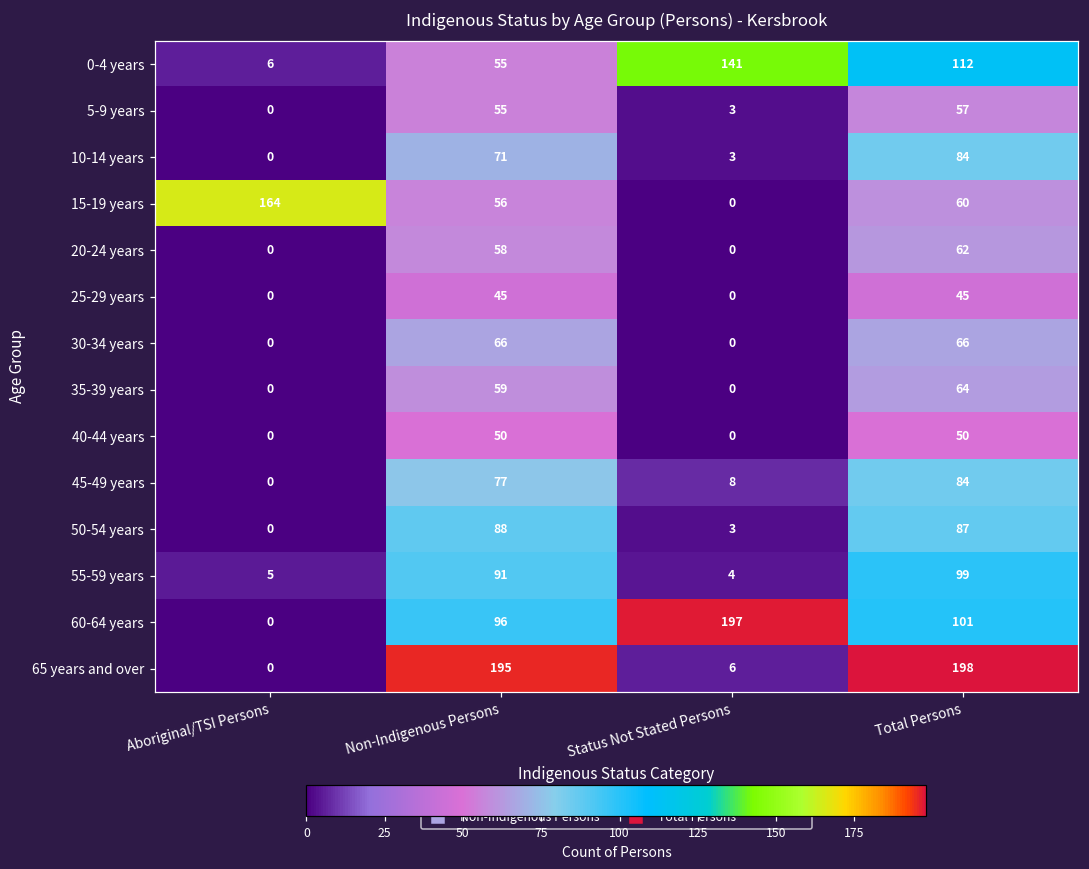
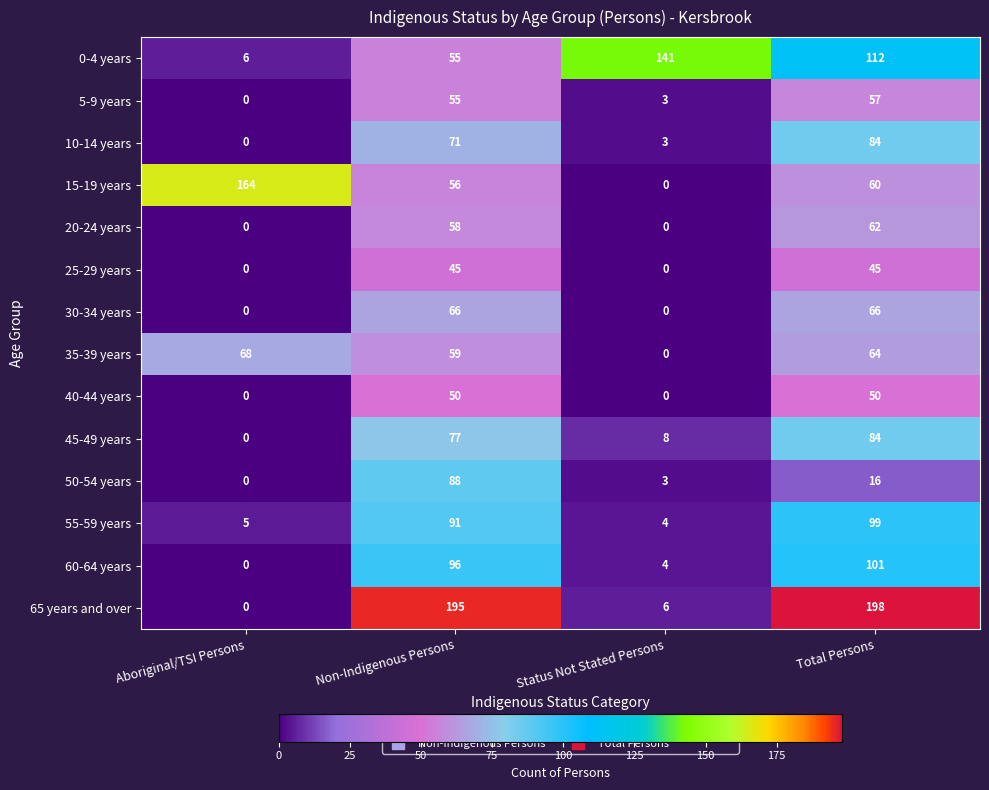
  {
    "0-4 years": {
      "Aboriginal/TSI Persons": 6,
      "Non-Indigenous Persons": 55,
      "Status Not Stated Persons": 141,
      "Total Persons": 112
    },
    "5-9 years": {
      "Aboriginal/TSI Persons": 0,
      "Non-Indigenous Persons": 55,
      "Status Not Stated Persons": 3,
      "Total Persons": 57
    },
    "10-14 years": {
      "Aboriginal/TSI Persons": 0,
      "Non-Indigenous Persons": 71,
      "Status Not Stated Persons": 3,
      "Total Persons": 84
    },
    "15-19 years": {
      "Aboriginal/TSI Persons": 164,
      "Non-Indigenous Persons": 56,
      "Status Not Stated Persons": 0,
      "Total Persons": 60
    },
    "20-24 years": {
      "Aboriginal/TSI Persons": 0,
      "Non-Indigenous Persons": 58,
      "Status Not Stated Persons": 0,
      "Total Persons": 62
    },
    "25-29 years": {
      "Aboriginal/TSI Persons": 0,
      "Non-Indigenous Persons": 45,
      "Status Not Stated Persons": 0,
      "Total Persons": 45
    },
    "30-34 years": {
      "Aboriginal/TSI Persons": 0,
      "Non-Indigenous Persons": 66,
      "Status Not Stated Persons": 0,
      "Total Persons": 66
    },
    "35-39 years": {
-     "Aboriginal/TSI Persons": 0,
+     "Aboriginal/TSI Persons": 68,
      "Non-Indigenous Persons": 59,
      "Status Not Stated Persons": 0,
      "Total Persons": 64
    },
    "40-44 years": {
      "Aboriginal/TSI Persons": 0,
      "Non-Indigenous Persons": 50,
      "Status Not Stated Persons": 0,
      "Total Persons": 50
    },
    "45-49 years": {
      "Aboriginal/TSI Persons": 0,
      "Non-Indigenous Persons": 77,
      "Status Not Stated Persons": 8,
      "Total Persons": 84
    },
    "50-54 years": {
      "Aboriginal/TSI Persons": 0,
      "Non-Indigenous Persons": 88,
      "Status Not Stated Persons": 3,
-     "Total Persons": 87
+     "Total Persons": 16
    },
    "55-59 years": {
      "Aboriginal/TSI Persons": 5,
      "Non-Indigenous Persons": 91,
      "Status Not Stated Persons": 4,
      "Total Persons": 99
    },
    "60-64 years": {
      "Aboriginal/TSI Persons": 0,
      "Non-Indigenous Persons": 96,
-     "Status Not Stated Persons": 197,
+     "Status Not Stated Persons": 4,
      "Total Persons": 101
    },
    "65 years and over": {
      "Aboriginal/TSI Persons": 0,
      "Non-Indigenous Persons": 195,
      "Status Not Stated Persons": 6,
      "Total Persons": 198
    }
  }
